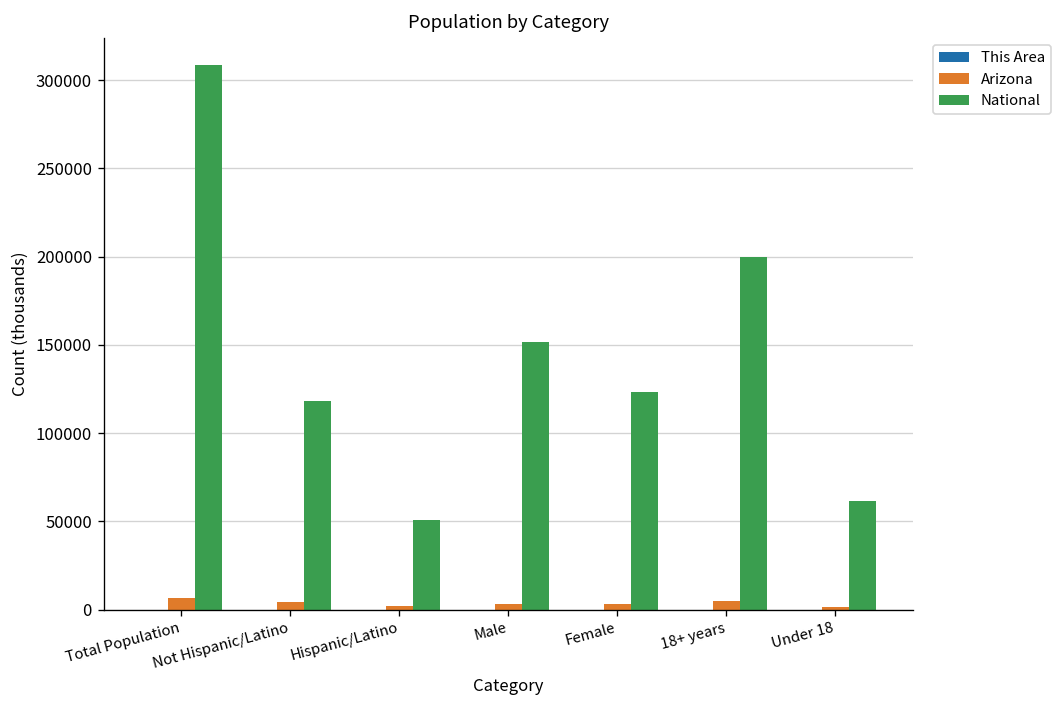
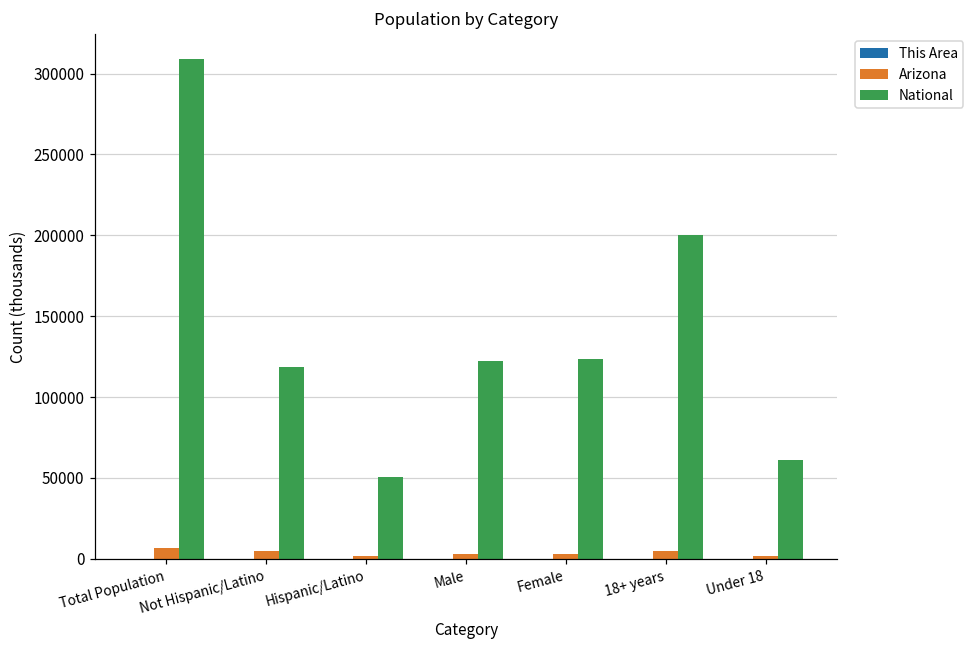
  {
    "Arizona": {
      "Total Population": 6000,
      "Not Hispanic/Latino": 4000,
      "Hispanic/Latino": 2000,
      "Male": 3000,
      "Female": 3000,
      "18+ years": 5000
    },
    "National": {
      "Total Population": 309000,
      "Not Hispanic/Latino": 118000,
      "Hispanic/Latino": 50000,
-     "Male": 152000,
+     "Male": 122000,
      "Female": 123000,
      "18+ years": 200000,
      "Under 18": 61000
    }
  }
